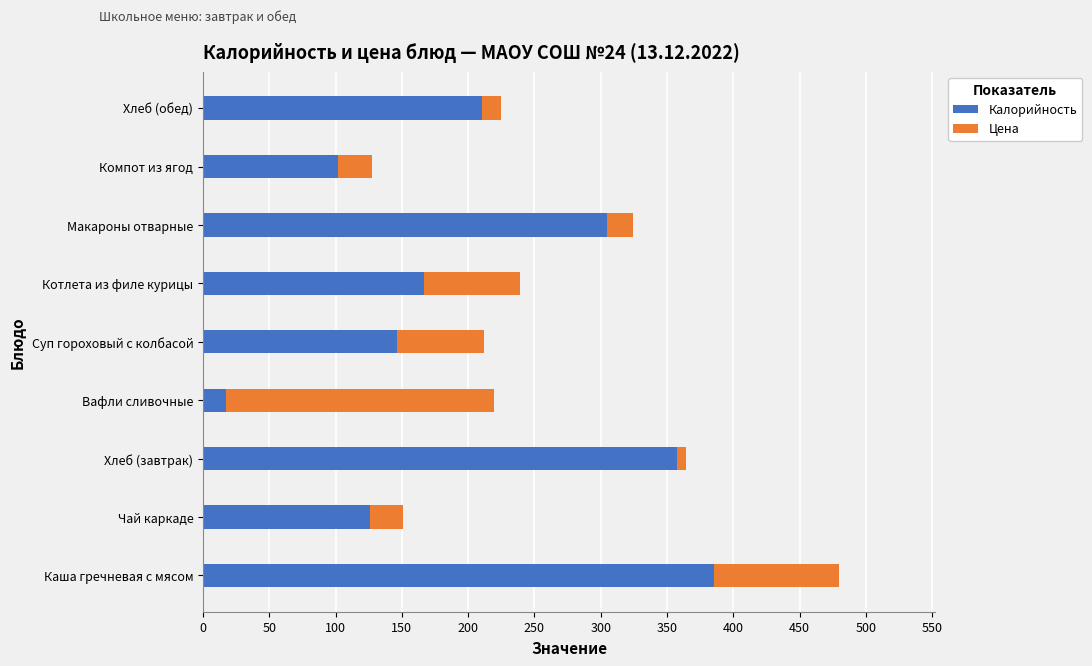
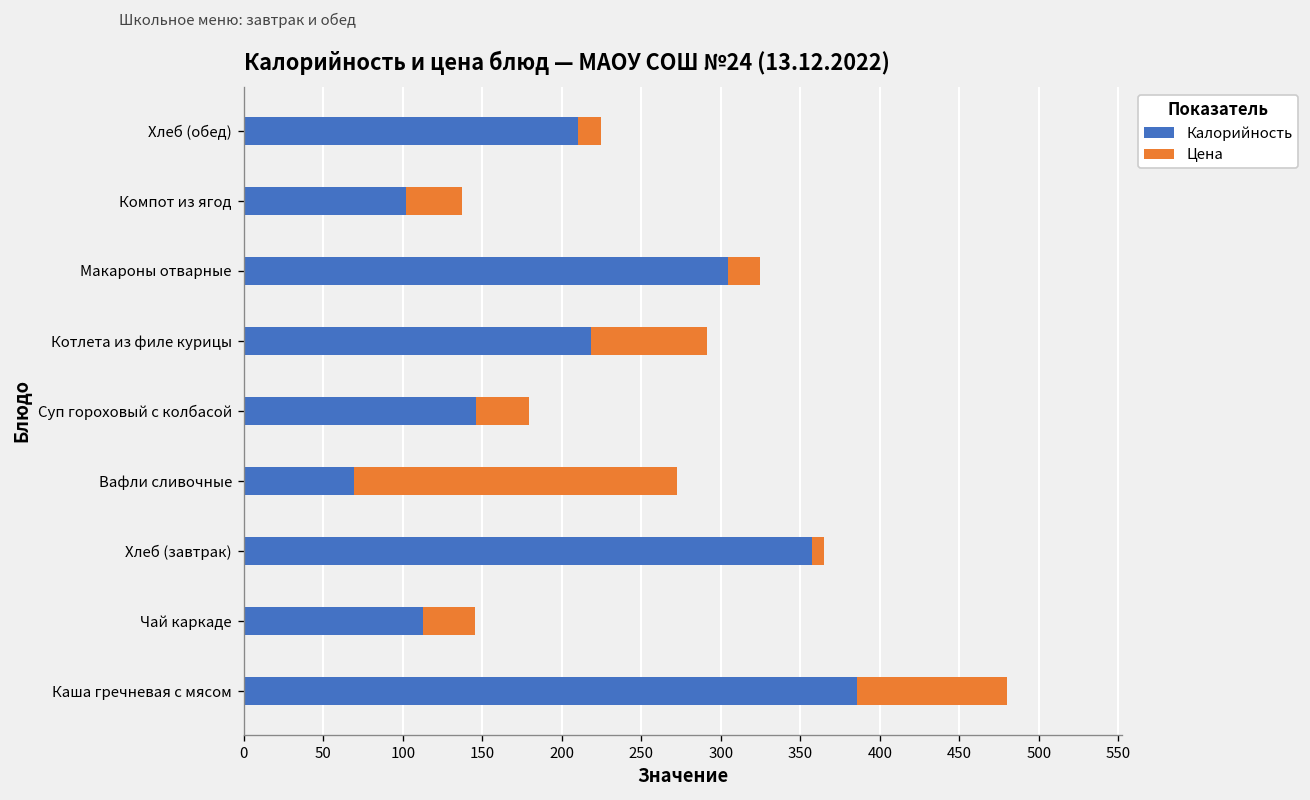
  {
    "Калорийность": {
      "Хлеб (обед)": 210,
      "Компот из ягод": 102,
      "Макароны отварные": 304,
-     "Котлета из филе курицы": 166,
+     "Котлета из филе курицы": 219,
      "Суп гороховый с колбасой": 146,
-     "Вафли сливочные": 17,
+     "Вафли сливочные": 70,
      "Хлеб (завтрак)": 357,
-     "Чай каркаде": 126,
+     "Чай каркаде": 113,
      "Каша гречневая с мясом": 386
    },
    "Цена": {
      "Хлеб (обед)": 15,
-     "Компот из ягод": 25,
+     "Компот из ягод": 35,
      "Макароны отварные": 20,
      "Котлета из филе курицы": 73,
-     "Суп гороховый с колбасой": 66,
+     "Суп гороховый с колбасой": 33,
      "Вафли сливочные": 203,
      "Хлеб (завтрак)": 7,
-     "Чай каркаде": 25,
+     "Чай каркаде": 33,
      "Каша гречневая с мясом": 95
    }
  }
